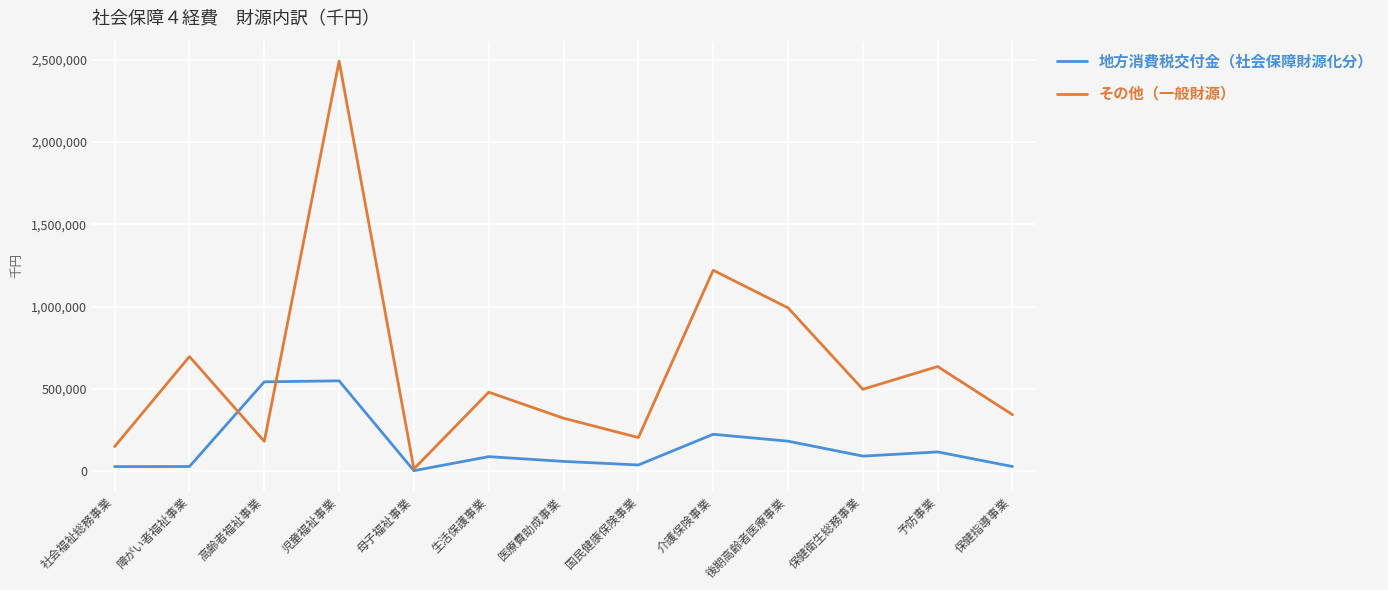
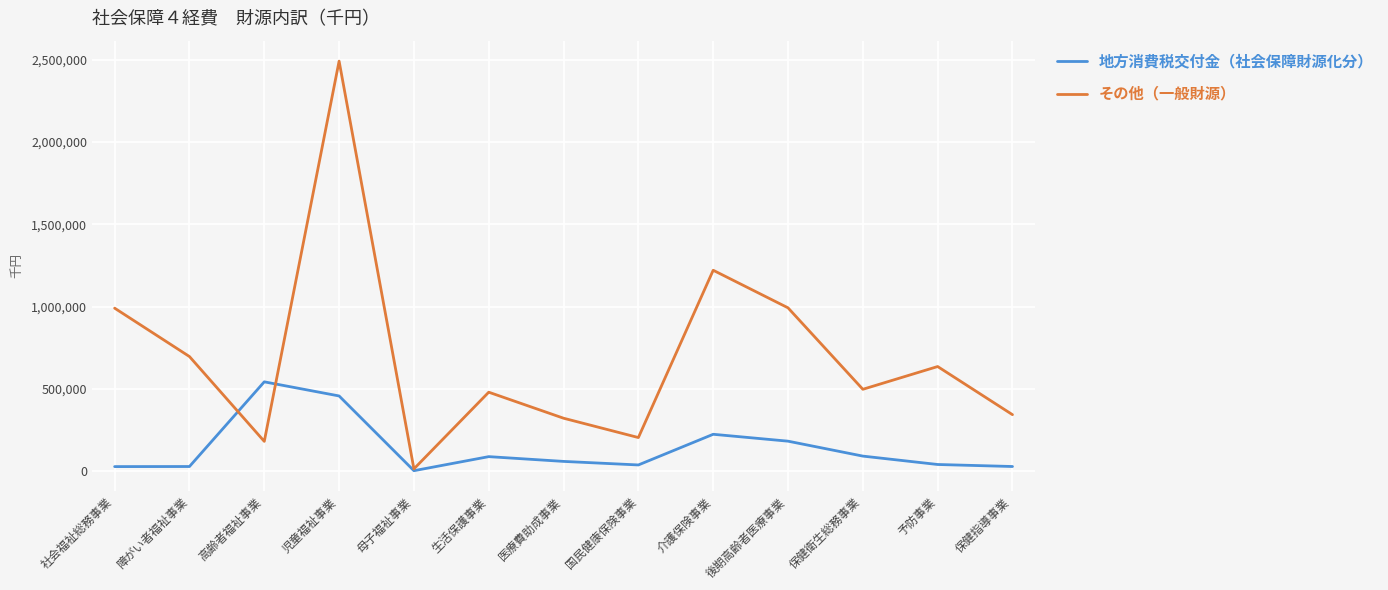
  {
    "地方消費税交付金（社会保障財源化分）": {
      "社会福祉総務事業": "30,000",
      "障がい者福祉事業": "30,000",
      "高齢者福祉事業": "540,000",
-     "児童福祉事業": "550,000",
+     "児童福祉事業": "460,000",
      "生活保護事業": "90,000",
      "医療費助成事業": "60,000",
      "国民健康保険事業": "40,000",
      "介護保険事業": "220,000",
      "後期高齢者医療事業": "180,000",
      "保健衛生総務事業": "90,000",
-     "予防事業": "120,000",
+     "予防事業": "40,000",
      "保健指導事業": "30,000"
    },
    "その他（一般財源）": {
-     "社会福祉総務事業": "150,000",
+     "社会福祉総務事業": "990,000",
      "障がい者福祉事業": "700,000",
      "高齢者福祉事業": "180,000",
      "児童福祉事業": "2,490,000",
      "生活保護事業": "480,000",
      "医療費助成事業": "320,000",
      "国民健康保険事業": "200,000",
      "介護保険事業": "1,220,000",
      "後期高齢者医療事業": "990,000",
      "保健衛生総務事業": "500,000",
      "予防事業": "640,000",
      "保健指導事業": "340,000"
    }
  }
